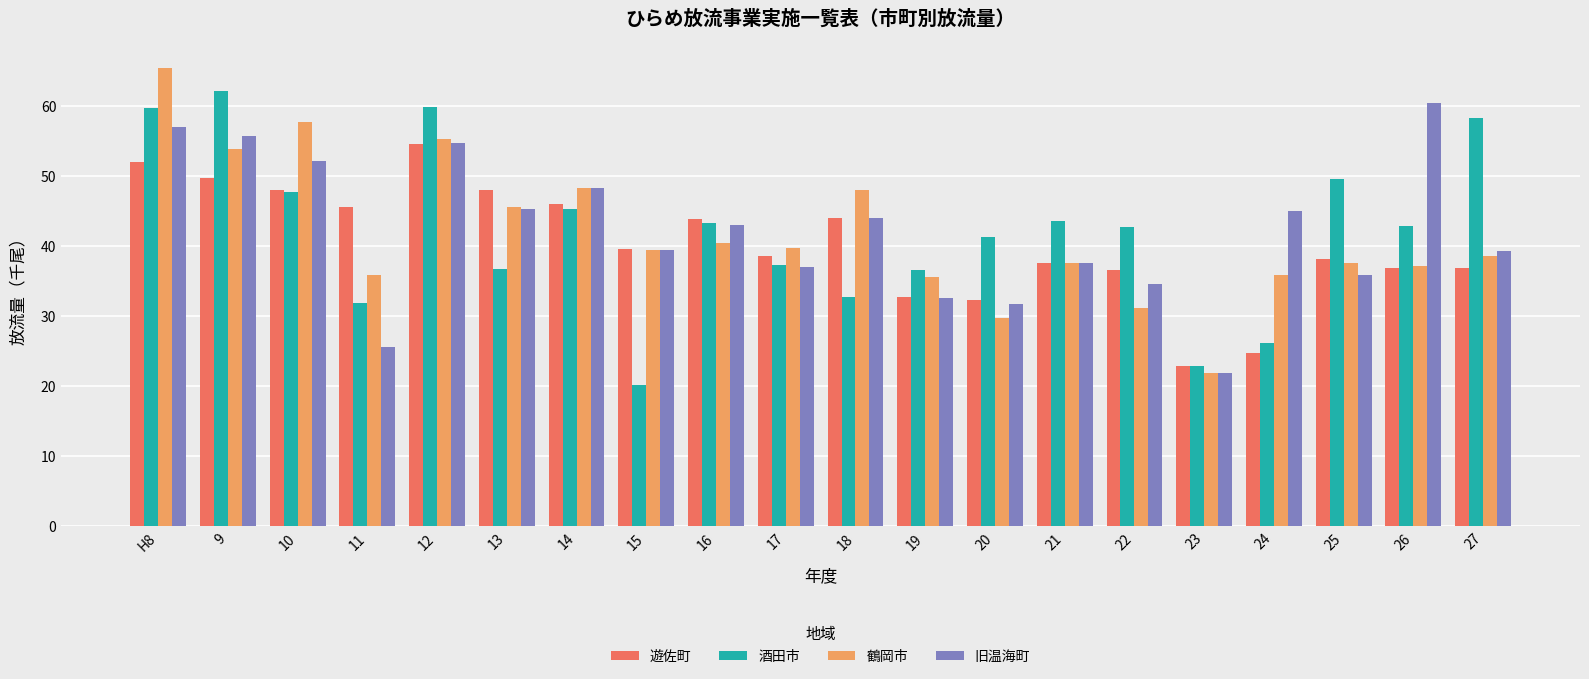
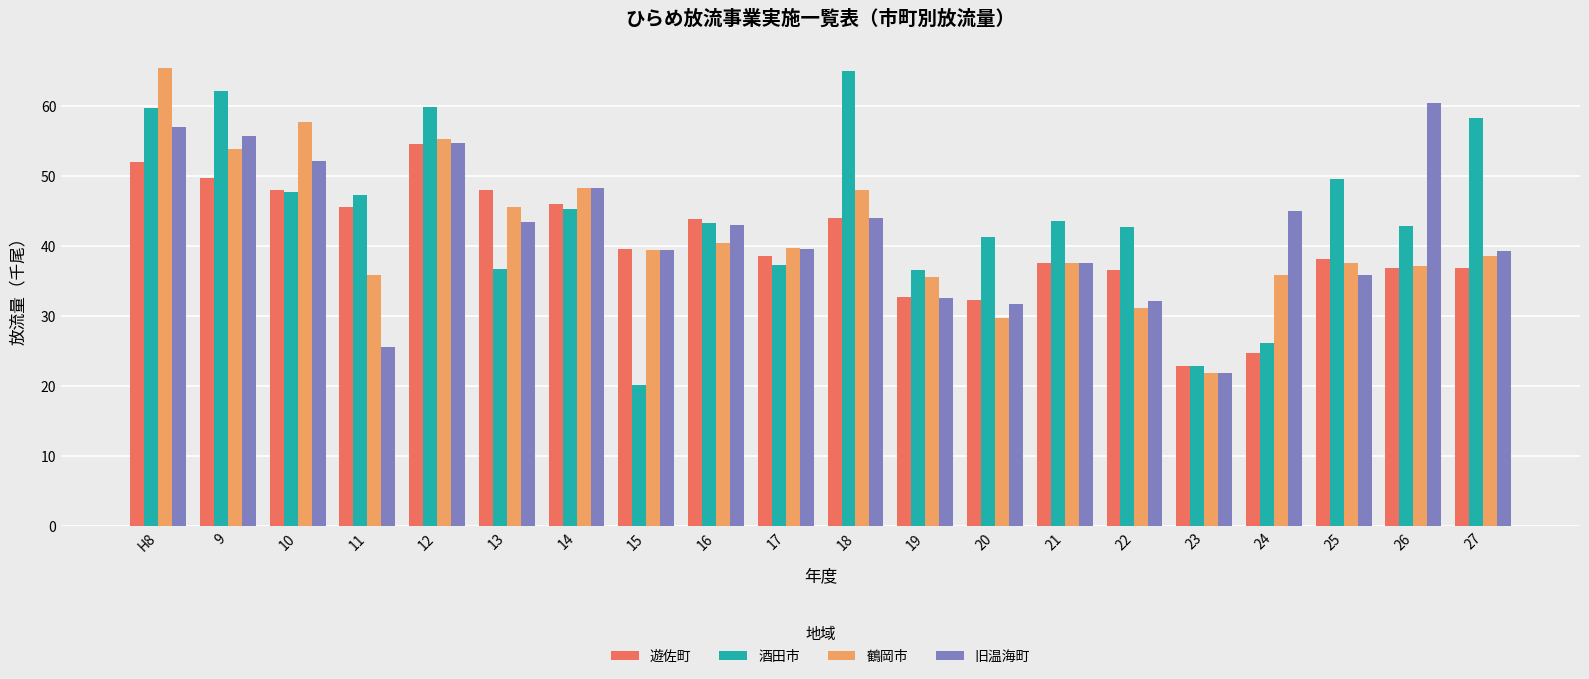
  {
    "酒田市": {
      "H8": 60,
      "9": 62,
      "10": 48,
-     "11": 32,
+     "11": 47,
      "12": 60,
      "13": 37,
      "14": 45,
      "15": 20,
      "16": 43,
      "17": 37,
-     "18": 33,
+     "18": 65,
      "19": 37,
      "20": 41,
      "21": 44,
      "22": 43,
      "23": 23,
      "24": 26,
      "25": 50,
      "26": 43,
      "27": 58
    },
    "旧温海町": {
      "H8": 57,
      "9": 56,
      "10": 52,
      "11": 26,
      "12": 55,
-     "13": 45,
+     "13": 43,
      "14": 48,
      "15": 39,
      "16": 43,
-     "17": 37,
+     "17": 40,
      "18": 44,
      "19": 33,
      "20": 32,
      "21": 38,
-     "22": 35,
+     "22": 32,
      "23": 22,
      "24": 45,
      "25": 36,
      "26": 60,
      "27": 39
    }
  }
